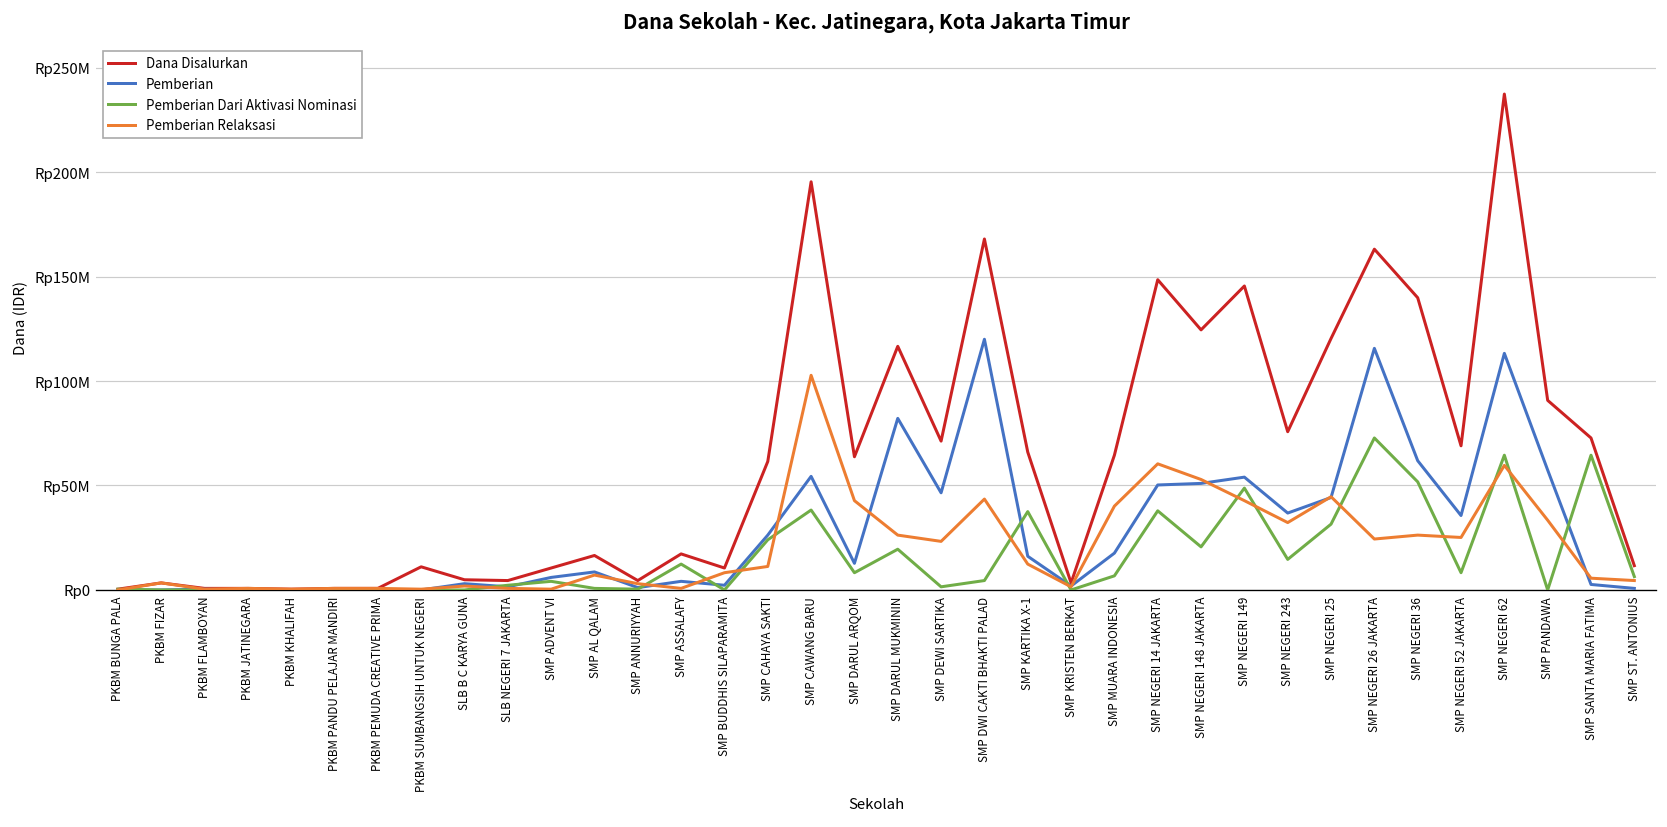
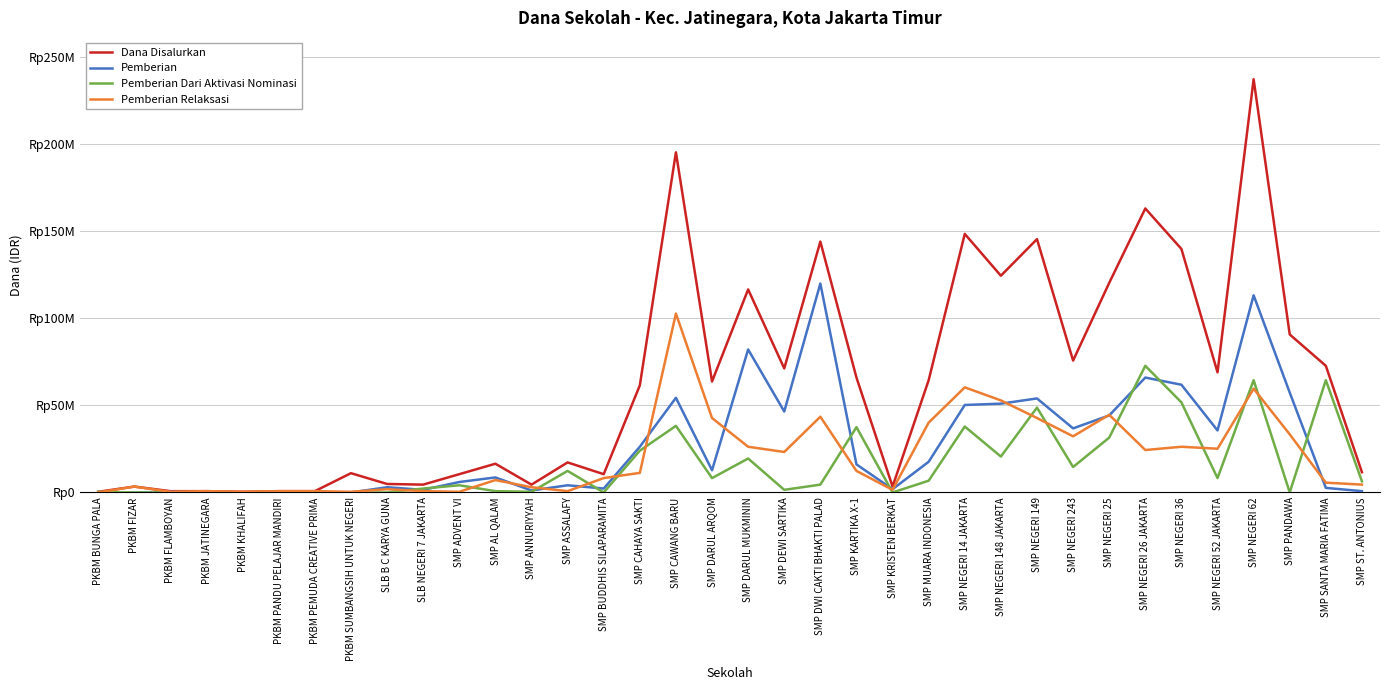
  {
    "Dana Disalurkan": {
      "PKBM SUMBANGSIH UNTUK NEGERI": "Rp11000000",
      "SLB B C KARYA GUNA": "Rp5000000",
      "SLB NEGERI 7 JAKARTA": "Rp5000000",
      "SMP ADVENT VI": "Rp11000000",
      "SMP AL QALAM": "Rp17000000",
      "SMP ANNURIYYAH": "Rp5000000",
      "SMP ASSALAFY": "Rp17000000",
      "SMP BUDDHIS SILAPARAMITA": "Rp11000000",
      "SMP CAHAYA SAKTI": "Rp62000000",
      "SMP CAWANG BARU": "Rp195000000",
      "SMP DARUL ARQOM": "Rp64000000",
      "SMP DARUL MUKMININ": "Rp117000000",
      "SMP DEWI SARTIKA": "Rp71000000",
-     "SMP DWI CAKTI BHAKTI PALAD": "Rp168000000",
+     "SMP DWI CAKTI BHAKTI PALAD": "Rp144000000",
      "SMP KARTIKA X-1": "Rp66000000",
      "SMP KRISTEN BERKAT": "Rp3000000",
      "SMP MUARA INDONESIA": "Rp65000000",
      "SMP NEGERI 14 JAKARTA": "Rp149000000",
      "SMP NEGERI 148 JAKARTA": "Rp125000000",
      "SMP NEGERI 149": "Rp146000000",
      "SMP NEGERI 243": "Rp76000000",
      "SMP NEGERI 25": "Rp120000000",
      "SMP NEGERI 26 JAKARTA": "Rp163000000",
      "SMP NEGERI 36": "Rp140000000",
      "SMP NEGERI 52 JAKARTA": "Rp69000000",
      "SMP NEGERI 62": "Rp237000000",
      "SMP PANDAWA": "Rp91000000",
      "SMP SANTA MARIA FATIMA": "Rp73000000",
      "SMP ST. ANTONIUS": "Rp12000000"
    },
    "Pemberian": {
      "SMP ADVENT VI": "Rp6000000",
      "SMP AL QALAM": "Rp9000000",
      "SMP ASSALAFY": "Rp4000000",
      "SMP BUDDHIS SILAPARAMITA": "Rp2000000",
      "SMP CAHAYA SAKTI": "Rp26000000",
      "SMP CAWANG BARU": "Rp54000000",
      "SMP DARUL ARQOM": "Rp13000000",
      "SMP DARUL MUKMININ": "Rp82000000",
      "SMP DEWI SARTIKA": "Rp47000000",
      "SMP DWI CAKTI BHAKTI PALAD": "Rp120000000",
      "SMP KARTIKA X-1": "Rp16000000",
      "SMP MUARA INDONESIA": "Rp18000000",
      "SMP NEGERI 14 JAKARTA": "Rp50000000",
      "SMP NEGERI 148 JAKARTA": "Rp51000000",
      "SMP NEGERI 149": "Rp54000000",
      "SMP NEGERI 243": "Rp37000000",
-     "SMP NEGERI 26 JAKARTA": "Rp116000000",
+     "SMP NEGERI 26 JAKARTA": "Rp66000000",
      "SMP NEGERI 36": "Rp62000000",
      "SMP NEGERI 52 JAKARTA": "Rp36000000",
      "SMP NEGERI 62": "Rp113000000",
      "SMP PANDAWA": "Rp57000000",
      "SMP SANTA MARIA FATIMA": "Rp3000000",
      "SMP ST. ANTONIUS": "Rp1000000"
    },
    "Pemberian Dari Aktivasi Nominasi": {
      "SLB B C KARYA GUNA": "Rp0",
      "SMP ADVENT VI": "Rp4000000",
      "SMP AL QALAM": "Rp1000000",
      "SMP ASSALAFY": "Rp12000000",
      "SMP BUDDHIS SILAPARAMITA": "Rp0",
      "SMP CAHAYA SAKTI": "Rp24000000",
      "SMP CAWANG BARU": "Rp38000000",
      "SMP DARUL ARQOM": "Rp8000000",
      "SMP DARUL MUKMININ": "Rp20000000",
      "SMP DEWI SARTIKA": "Rp2000000",
      "SMP DWI CAKTI BHAKTI PALAD": "Rp5000000",
      "SMP KARTIKA X-1": "Rp38000000",
      "SMP KRISTEN BERKAT": "Rp0",
      "SMP MUARA INDONESIA": "Rp7000000",
      "SMP NEGERI 14 JAKARTA": "Rp38000000",
      "SMP NEGERI 148 JAKARTA": "Rp21000000",
      "SMP NEGERI 149": "Rp49000000",
      "SMP NEGERI 243": "Rp15000000",
      "SMP NEGERI 25": "Rp32000000",
      "SMP NEGERI 26 JAKARTA": "Rp73000000",
      "SMP NEGERI 36": "Rp52000000",
      "SMP NEGERI 52 JAKARTA": "Rp8000000",
      "SMP NEGERI 62": "Rp65000000",
      "SMP PANDAWA": "Rp0",
      "SMP SANTA MARIA FATIMA": "Rp65000000",
      "SMP ST. ANTONIUS": "Rp6000000"
    },
    "Pemberian Relaksasi": {
      "SMP ADVENT VI": "Rp0",
      "SMP AL QALAM": "Rp7000000",
      "SMP ANNURIYYAH": "Rp3000000",
      "SMP ASSALAFY": "Rp1000000",
      "SMP BUDDHIS SILAPARAMITA": "Rp8000000",
      "SMP CAHAYA SAKTI": "Rp11000000",
      "SMP CAWANG BARU": "Rp103000000",
      "SMP DARUL ARQOM": "Rp43000000",
      "SMP DARUL MUKMININ": "Rp26000000",
      "SMP DEWI SARTIKA": "Rp23000000",
      "SMP DWI CAKTI BHAKTI PALAD": "Rp44000000",
      "SMP KARTIKA X-1": "Rp12000000",
      "SMP MUARA INDONESIA": "Rp40000000",
      "SMP NEGERI 14 JAKARTA": "Rp60000000",
      "SMP NEGERI 148 JAKARTA": "Rp53000000",
      "SMP NEGERI 149": "Rp43000000",
      "SMP NEGERI 243": "Rp32000000",
      "SMP NEGERI 26 JAKARTA": "Rp24000000",
      "SMP NEGERI 36": "Rp26000000",
      "SMP NEGERI 52 JAKARTA": "Rp25000000",
      "SMP NEGERI 62": "Rp60000000",
      "SMP PANDAWA": "Rp33000000",
      "SMP SANTA MARIA FATIMA": "Rp6000000",
      "SMP ST. ANTONIUS": "Rp5000000"
    }
  }
